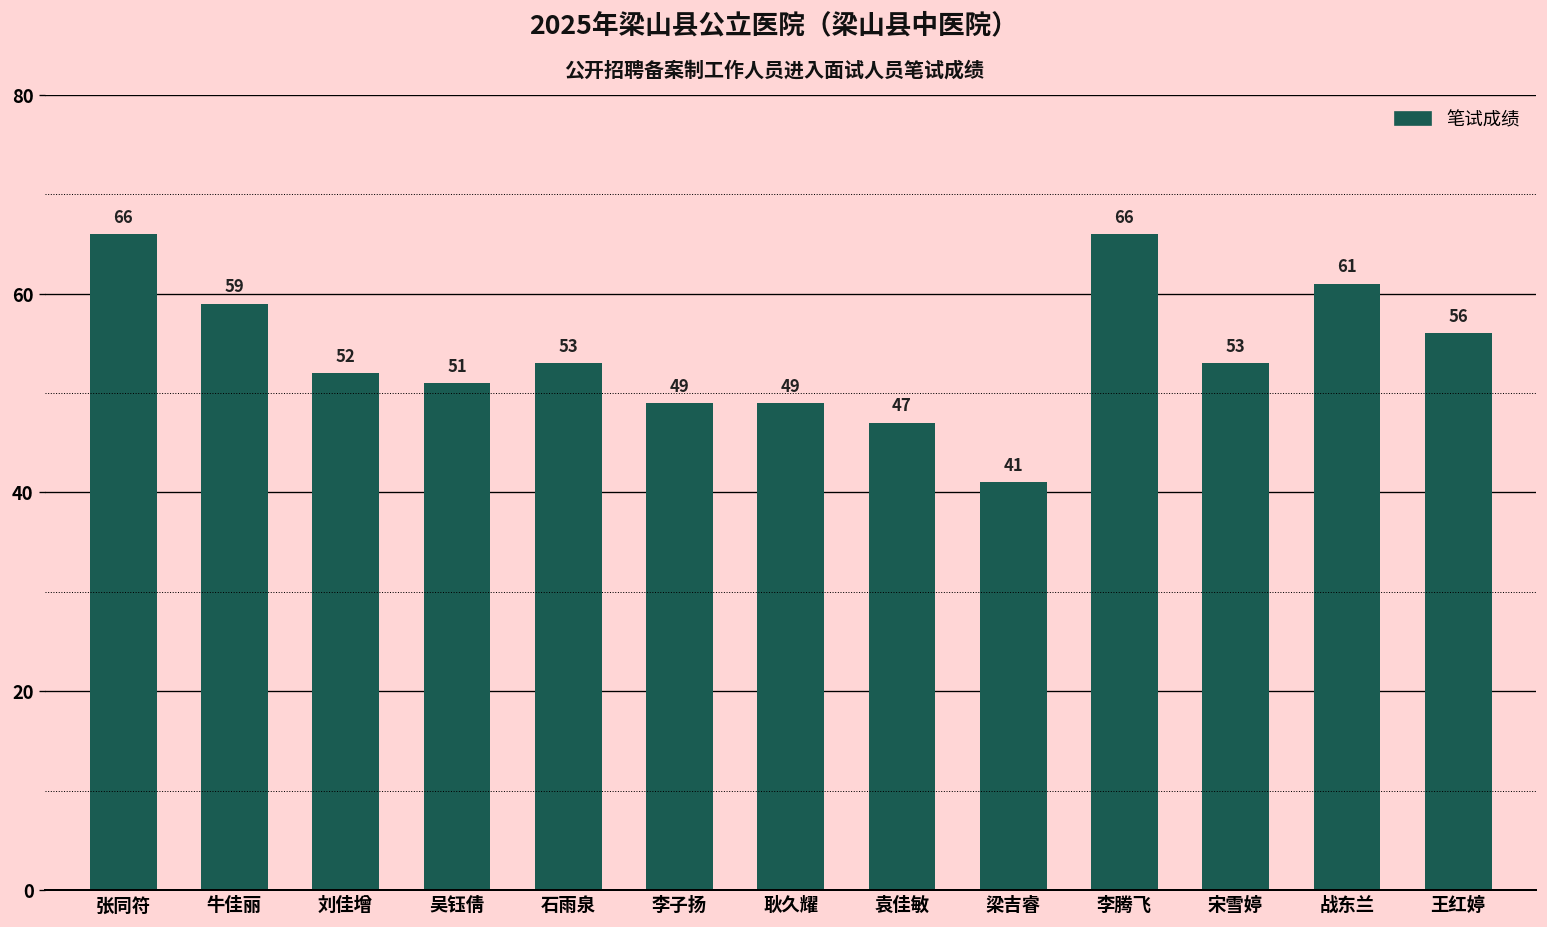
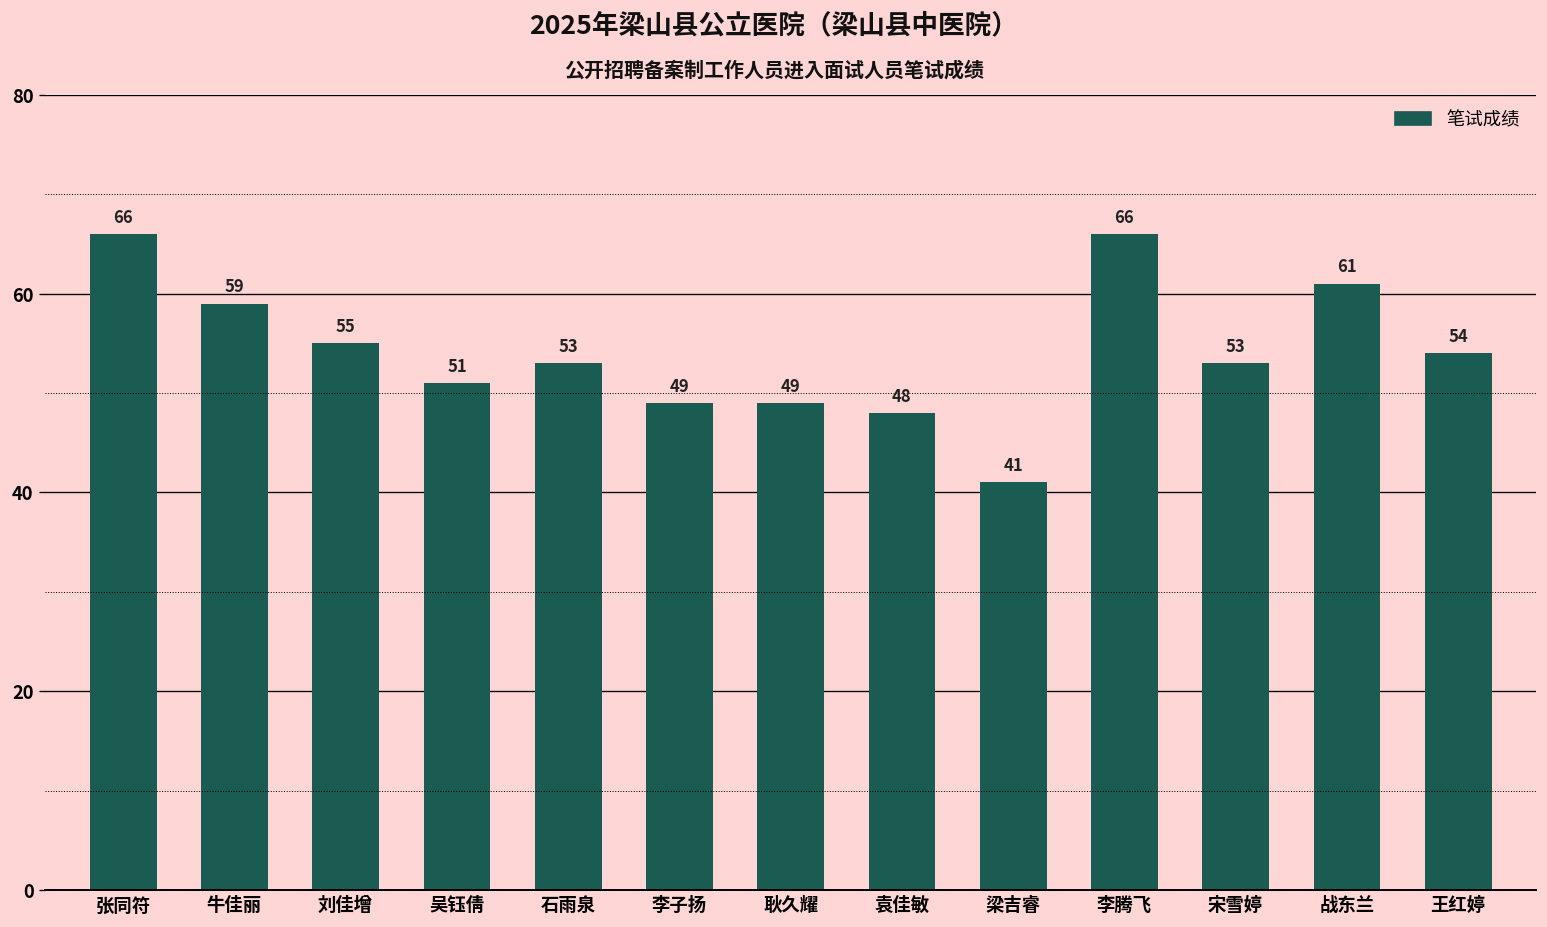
  {
    "张同符": 66,
    "牛佳丽": 59,
-   "刘佳增": 52,
+   "刘佳增": 55,
    "吴钰倩": 51,
    "石雨泉": 53,
    "李子扬": 49,
    "耿久耀": 49,
-   "袁佳敏": 47,
+   "袁佳敏": 48,
    "梁吉睿": 41,
    "李腾飞": 66,
    "宋雪婷": 53,
    "战东兰": 61,
-   "王红婷": 56
+   "王红婷": 54
  }
